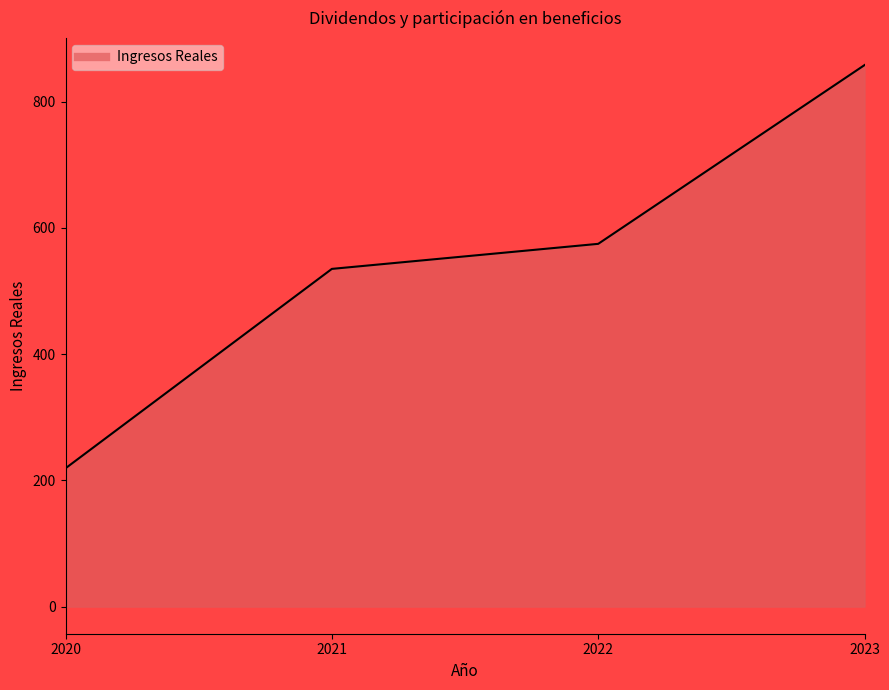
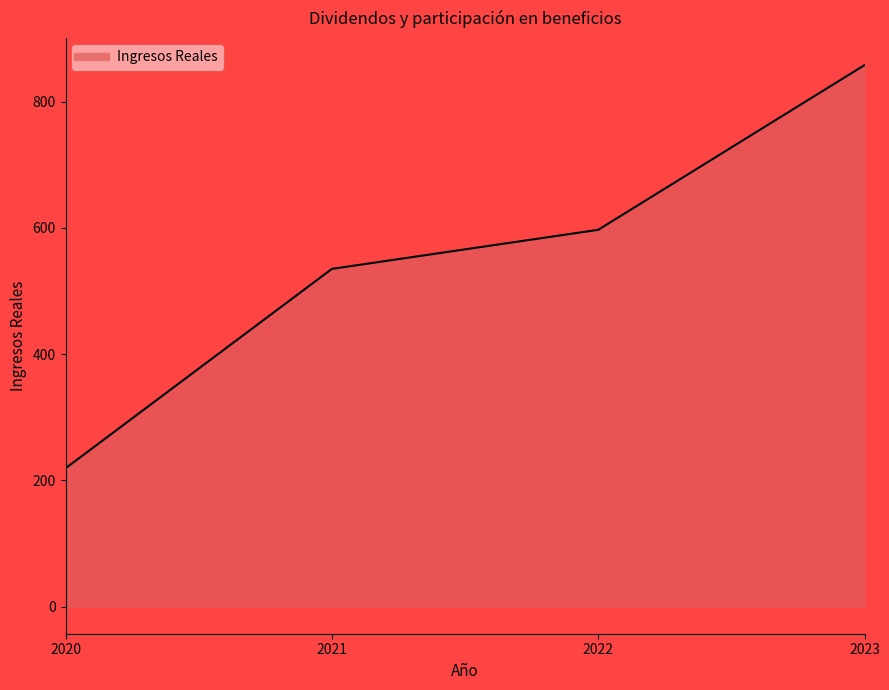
  {
    "2020": 220,
    "2021": 540,
-   "2022": 570,
+   "2022": 600,
    "2023": 860
  }
